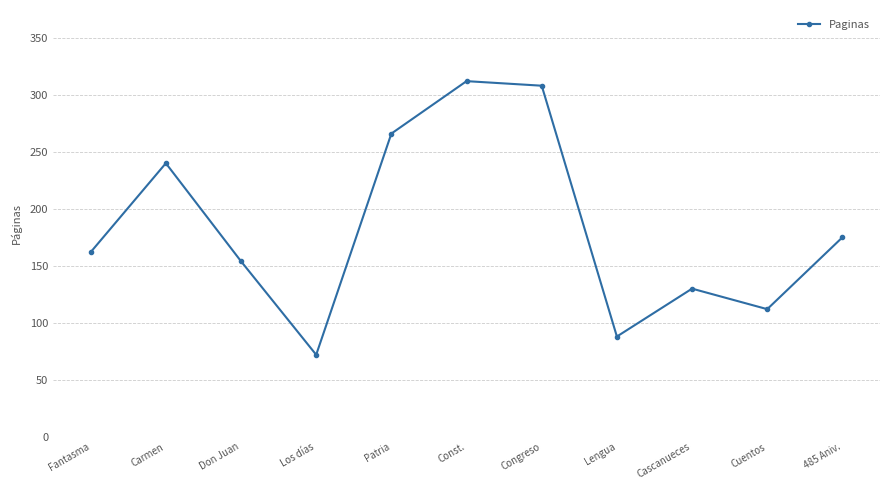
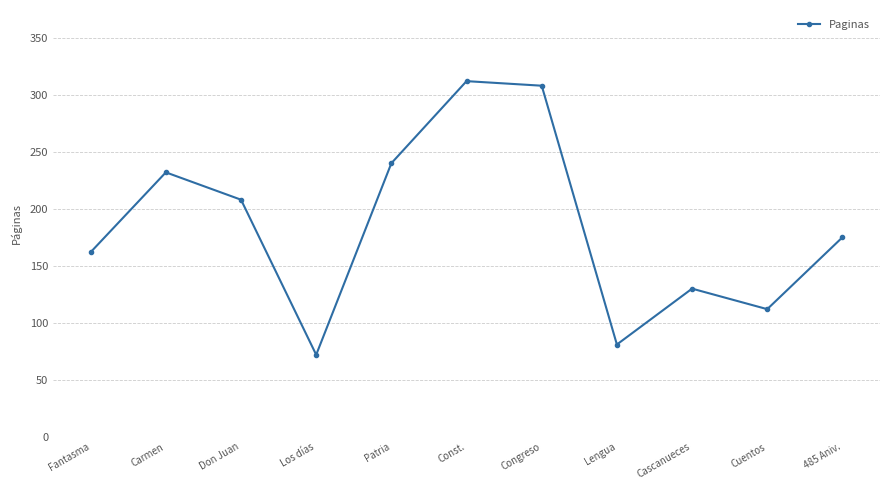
  {
    "Fantasma": 162,
-   "Carmen": 240,
-   "Don Juan": 154,
+   "Carmen": 232,
+   "Don Juan": 208,
    "Los días": 72,
-   "Patria": 266,
+   "Patria": 240,
    "Const.": 312,
    "Congreso": 308,
-   "Lengua": 88,
+   "Lengua": 81,
    "Cascanueces": 130,
    "Cuentos": 112,
    "485 Aniv.": 175
  }
